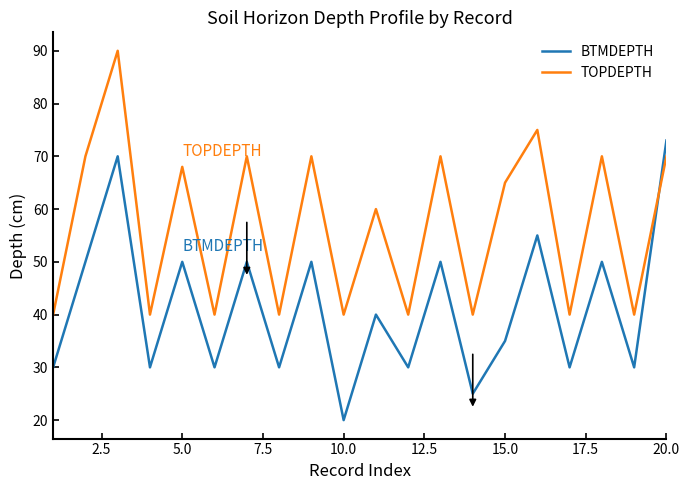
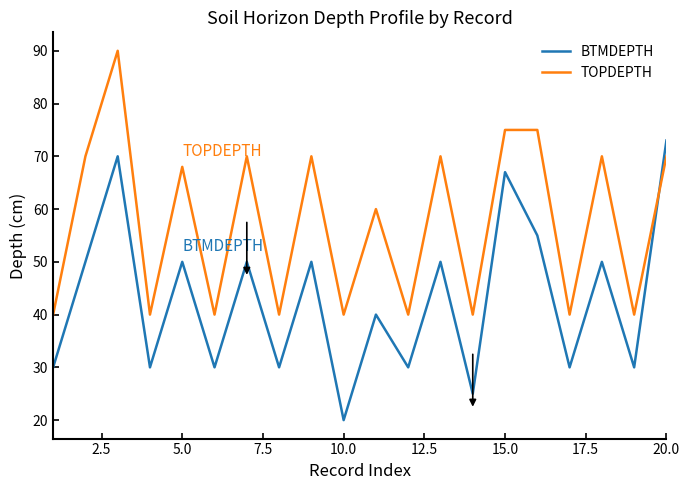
  {
    "BTMDEPTH": {
      "5.0": 50,
      "10.0": 20,
-     "15.0": 35,
+     "15.0": 67,
      "20.0": 73
    },
    "TOPDEPTH": {
      "5.0": 68,
      "10.0": 40,
-     "15.0": 65,
+     "15.0": 75,
      "20.0": 70
    }
  }
